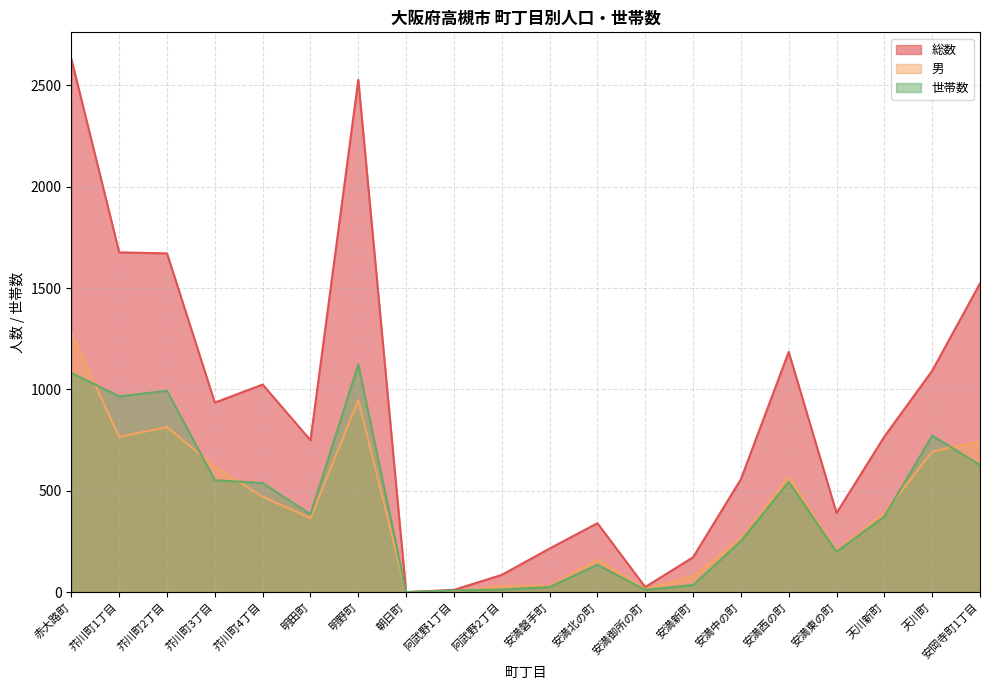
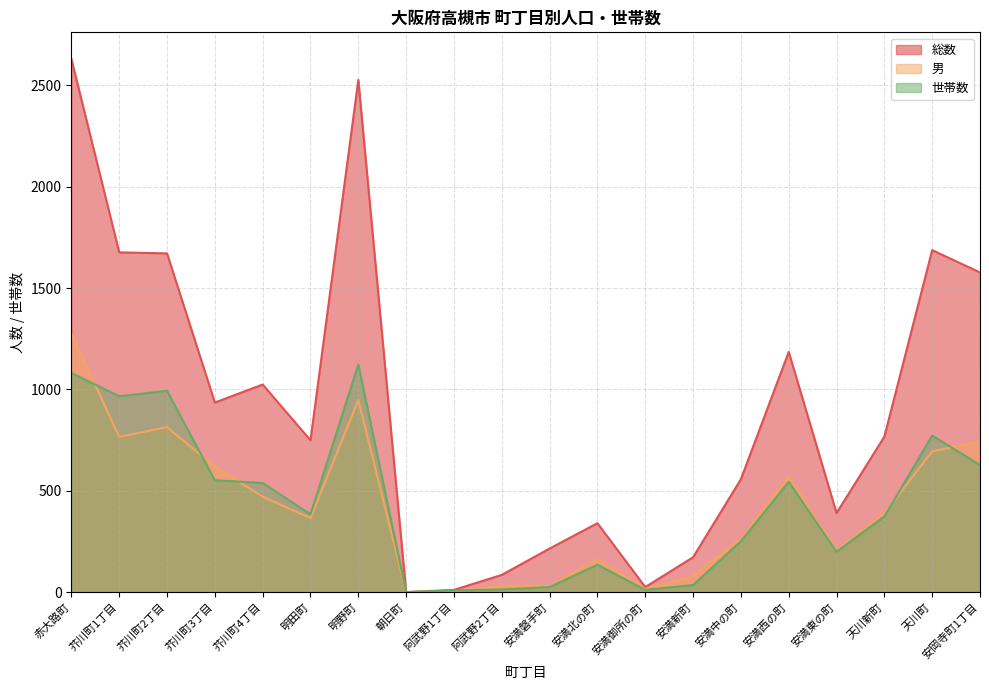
  {
    "総数": {
      "赤大路町": 2630,
      "芥川町1丁目": 1680,
      "芥川町2丁目": 1670,
      "芥川町3丁目": 940,
      "芥川町4丁目": 1020,
      "明田町": 750,
      "明野町": 2530,
      "阿武野2丁目": 90,
      "安満磐手町": 220,
      "安満北の町": 340,
      "安満新町": 170,
      "安満中の町": 560,
      "安満西の町": 1190,
      "安満東の町": 390,
      "天川新町": 770,
-     "天川町": 1090,
-     "安岡寺町1丁目": 1520
+     "天川町": 1690,
+     "安岡寺町1丁目": 1580
    },
    "男": {
      "赤大路町": 1280,
      "芥川町1丁目": 770,
      "芥川町2丁目": 810,
      "芥川町3丁目": 620,
      "芥川町4丁目": 470,
      "明田町": 370,
      "明野町": 950,
      "阿武野2丁目": 30,
      "安満北の町": 160,
      "安満新町": 80,
      "安満西の町": 570,
      "天川新町": 390,
      "天川町": 690,
      "安岡寺町1丁目": 740
    },
    "世帯数": {
      "赤大路町": 1080,
      "芥川町1丁目": 970,
      "芥川町2丁目": 990,
      "芥川町3丁目": 550,
      "芥川町4丁目": 540,
      "明田町": 380,
      "明野町": 1120,
      "阿武野2丁目": 10,
      "安満北の町": 140,
      "安満新町": 40,
      "安満西の町": 540,
      "天川新町": 370,
      "天川町": 770,
      "安岡寺町1丁目": 630
    }
  }
